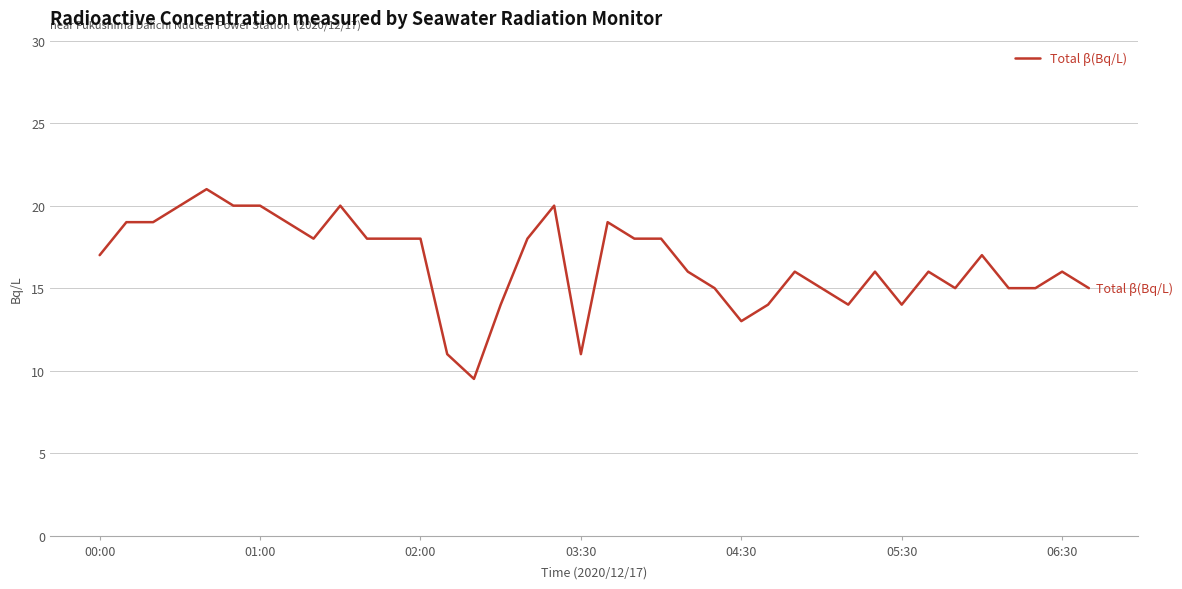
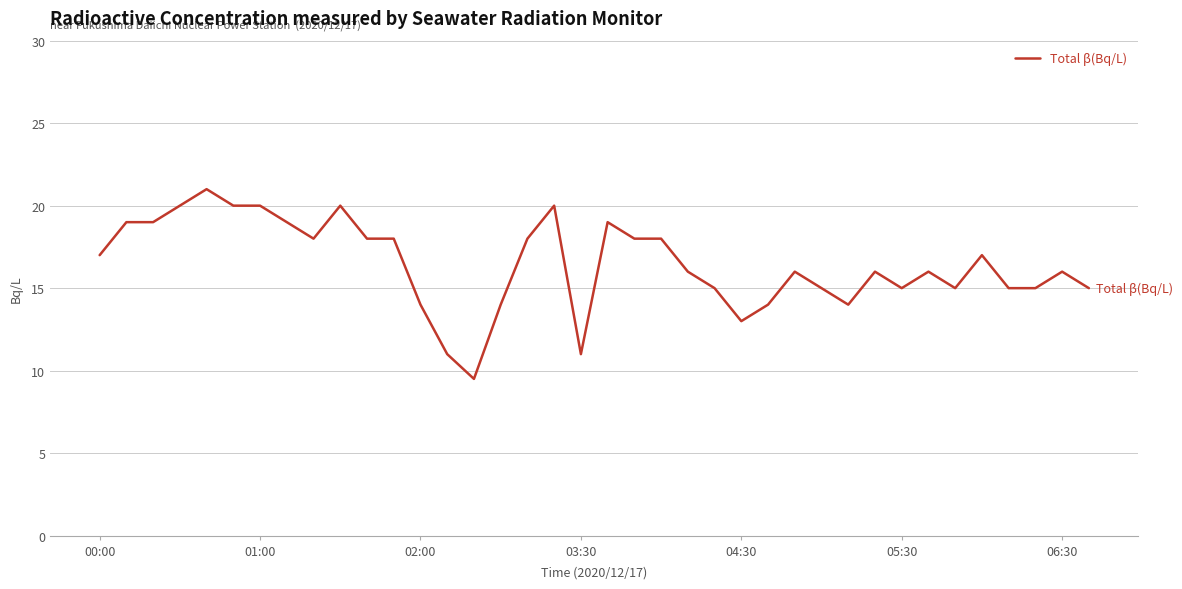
  {
    "00:00": 17,
    "01:00": 20,
-   "02:00": 18,
+   "02:00": 14,
    "03:30": 11,
    "04:30": 13,
-   "05:30": 14,
+   "05:30": 15,
    "06:30": 16
  }
